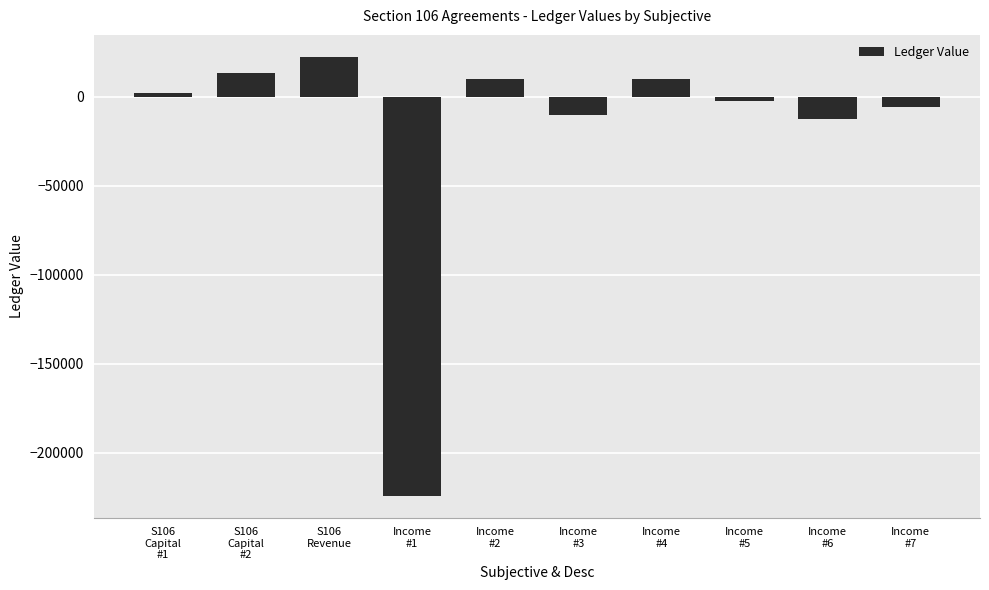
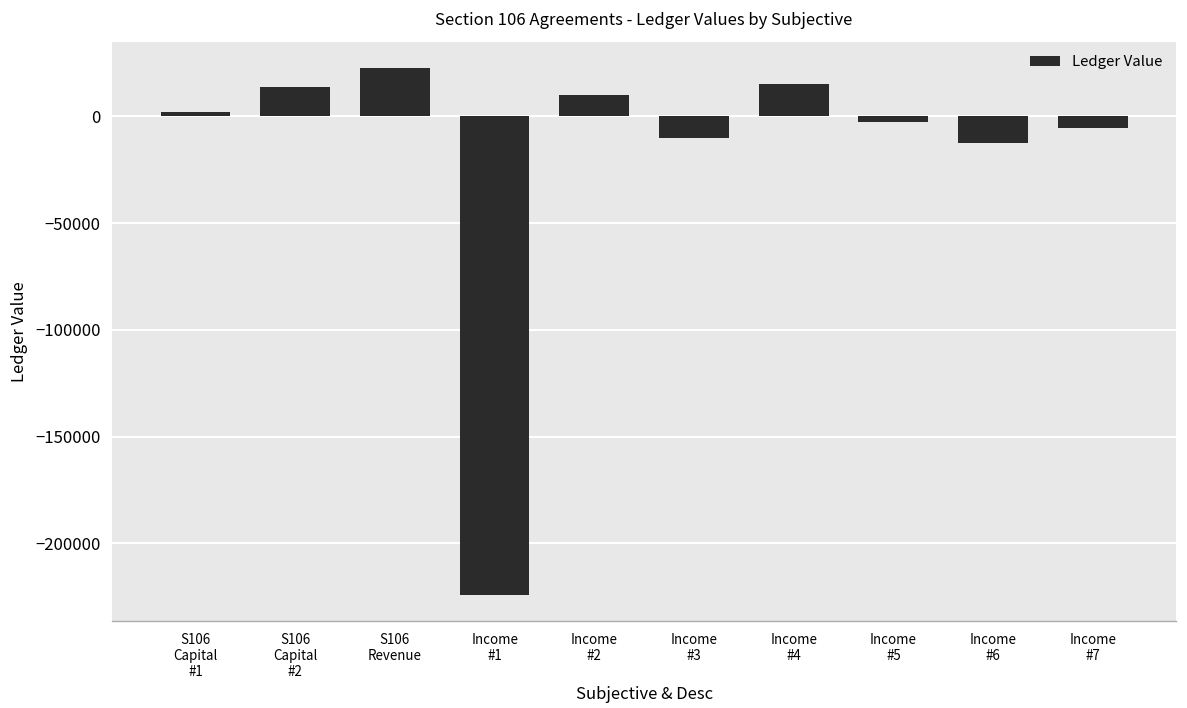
  {
    "S106 Capital #1": 2000,
    "S106 Capital #2": 14000,
    "S106 Revenue": 23000,
    "Income #1": -224000,
    "Income #2": 10000,
    "Income #3": -10000,
-   "Income #4": 10000,
+   "Income #4": 15000,
    "Income #5": -3000,
    "Income #6": -13000,
    "Income #7": -6000
  }
